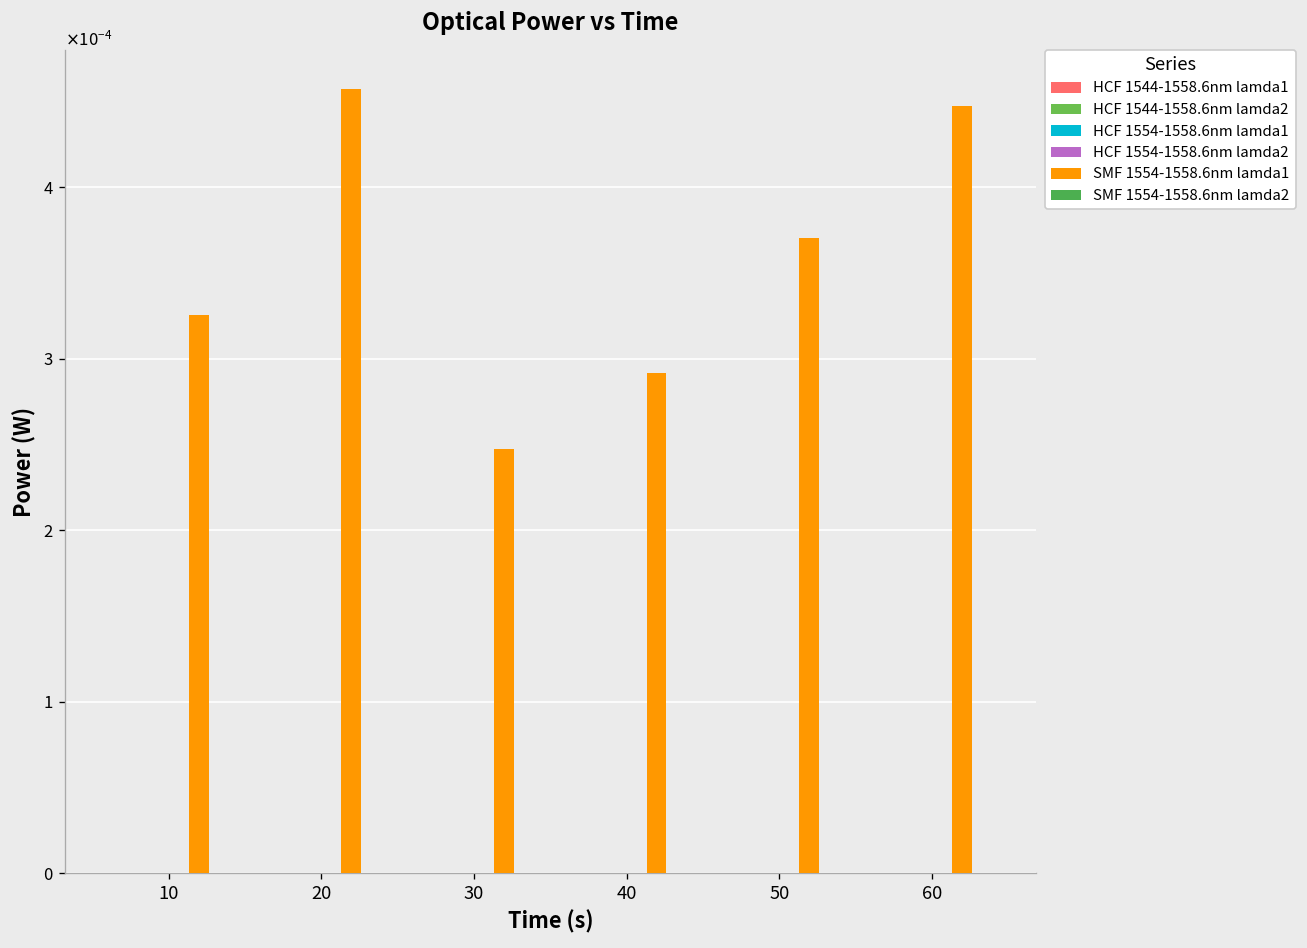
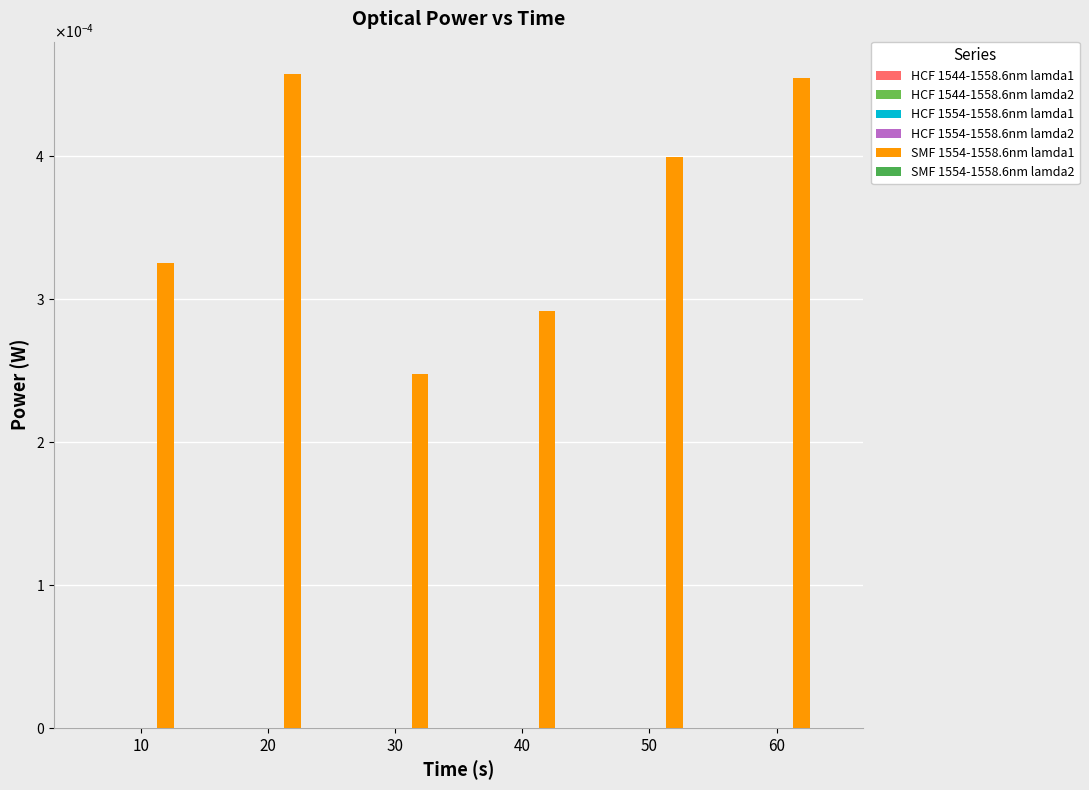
  {
    "SMF 1554-1558.6nm lamda1": {
      "10": 0.000325,
      "20": 0.000457,
      "30": 0.000248,
      "40": 0.000292,
-     "50": 0.000370,
-     "60": 0.000447
+     "50": 0.000399,
+     "60": 0.000455
    }
  }
